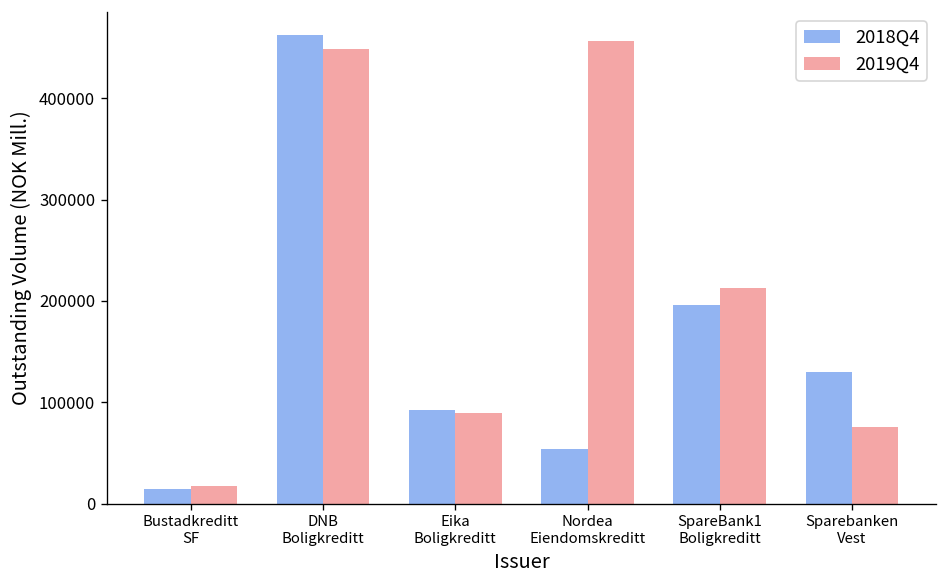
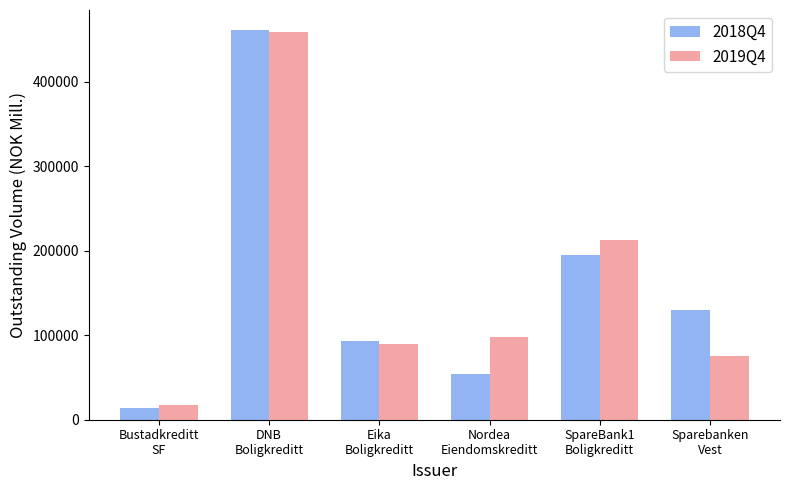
  {
    "2018Q4": {
      "Bustadkreditt SF": 10000,
      "DNB Boligkreditt": 460000,
      "Eika Boligkreditt": 90000,
      "Nordea Eiendomskreditt": 50000,
      "SpareBank1 Boligkreditt": 200000,
      "Sparebanken Vest": 130000
    },
    "2019Q4": {
      "Bustadkreditt SF": 20000,
-     "DNB Boligkreditt": 450000,
+     "DNB Boligkreditt": 460000,
      "Eika Boligkreditt": 90000,
-     "Nordea Eiendomskreditt": 460000,
+     "Nordea Eiendomskreditt": 100000,
      "SpareBank1 Boligkreditt": 210000,
      "Sparebanken Vest": 80000
    }
  }
